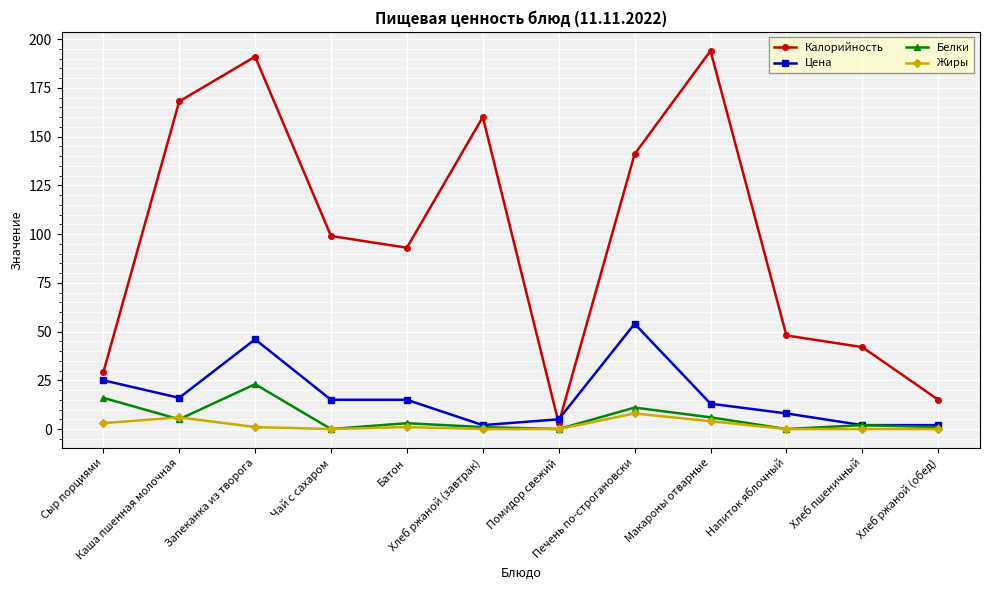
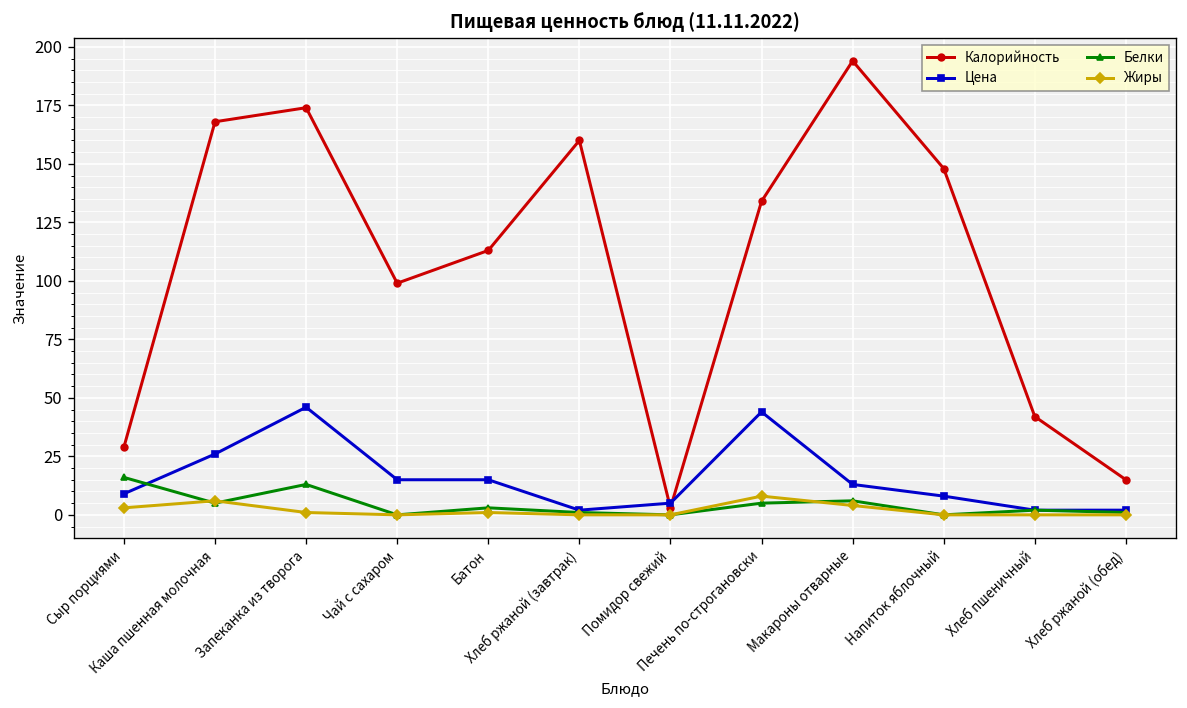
  {
    "Калорийность": {
      "Сыр порциями": 29,
      "Каша пшенная молочная": 168,
-     "Запеканка из творога": 191,
+     "Запеканка из творога": 174,
      "Чай с сахаром": 99,
-     "Батон": 93,
+     "Батон": 113,
      "Хлеб ржаной (завтрак)": 160,
      "Помидор свежий": 3,
-     "Печень по-строгановски": 141,
+     "Печень по-строгановски": 134,
      "Макароны отварные": 194,
-     "Напиток яблочный": 48,
+     "Напиток яблочный": 148,
      "Хлеб пшеничный": 42,
      "Хлеб ржаной (обед)": 15
    },
    "Цена": {
-     "Сыр порциями": 25,
-     "Каша пшенная молочная": 16,
+     "Сыр порциями": 9,
+     "Каша пшенная молочная": 26,
      "Запеканка из творога": 46,
      "Чай с сахаром": 15,
      "Батон": 15,
      "Помидор свежий": 5,
-     "Печень по-строгановски": 54,
+     "Печень по-строгановски": 44,
      "Макароны отварные": 13,
      "Напиток яблочный": 8
    },
    "Белки": {
      "Сыр порциями": 16,
-     "Запеканка из творога": 23,
+     "Запеканка из творога": 13,
      "Батон": 3,
-     "Печень по-строгановски": 11,
+     "Печень по-строгановски": 5,
      "Макароны отварные": 6
    },
    "Жиры": {
      "Сыр порциями": 3,
      "Запеканка из творога": 1,
      "Батон": 1,
      "Печень по-строгановски": 8,
      "Макароны отварные": 4,
      "Хлеб пшеничный": 0
    }
  }
